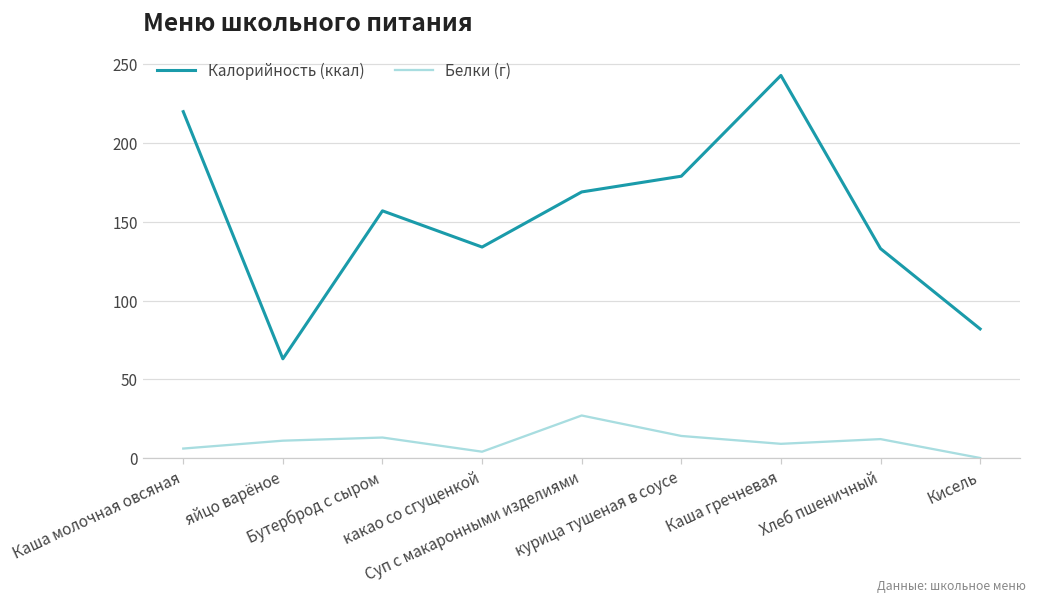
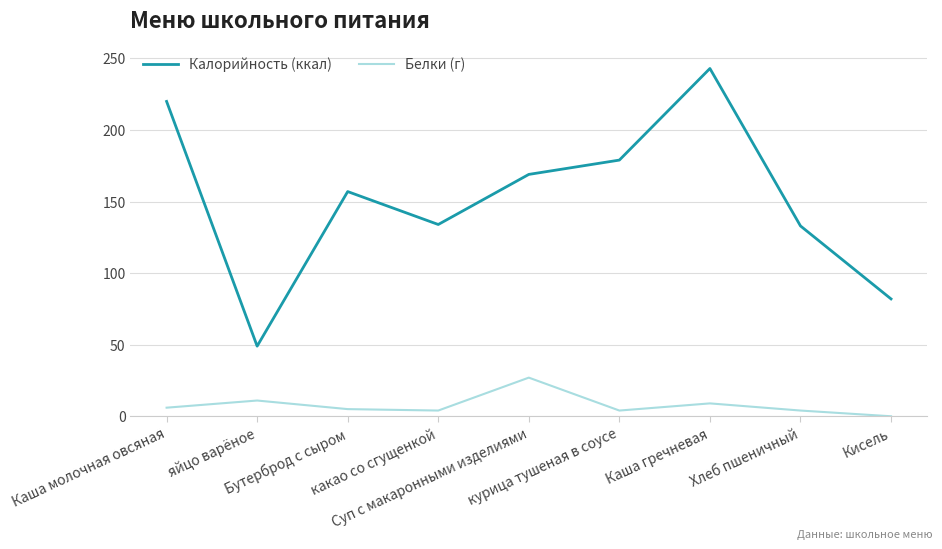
  {
    "Калорийность (ккал)": {
      "Каша молочная овсяная": 220,
-     "яйцо варёное": 63,
+     "яйцо варёное": 49,
      "Бутерброд с сыром": 157,
      "какао со сгущенкой": 134,
      "Суп с макаронными изделиями": 169,
      "курица тушеная в соусе": 179,
      "Каша гречневая": 243,
      "Хлеб пшеничный": 133,
      "Кисель": 82
    },
    "Белки (г)": {
      "Каша молочная овсяная": 6,
      "яйцо варёное": 11,
-     "Бутерброд с сыром": 13,
+     "Бутерброд с сыром": 5,
      "какао со сгущенкой": 4,
      "Суп с макаронными изделиями": 27,
-     "курица тушеная в соусе": 14,
+     "курица тушеная в соусе": 4,
      "Каша гречневая": 9,
-     "Хлеб пшеничный": 12,
+     "Хлеб пшеничный": 4,
      "Кисель": 0
    }
  }
